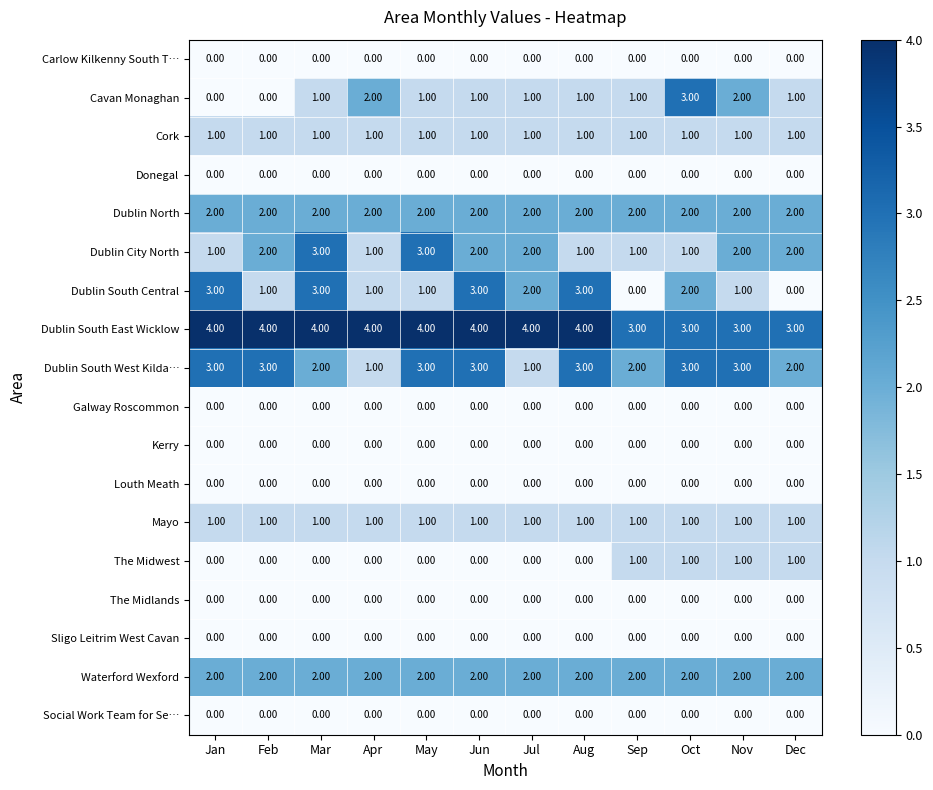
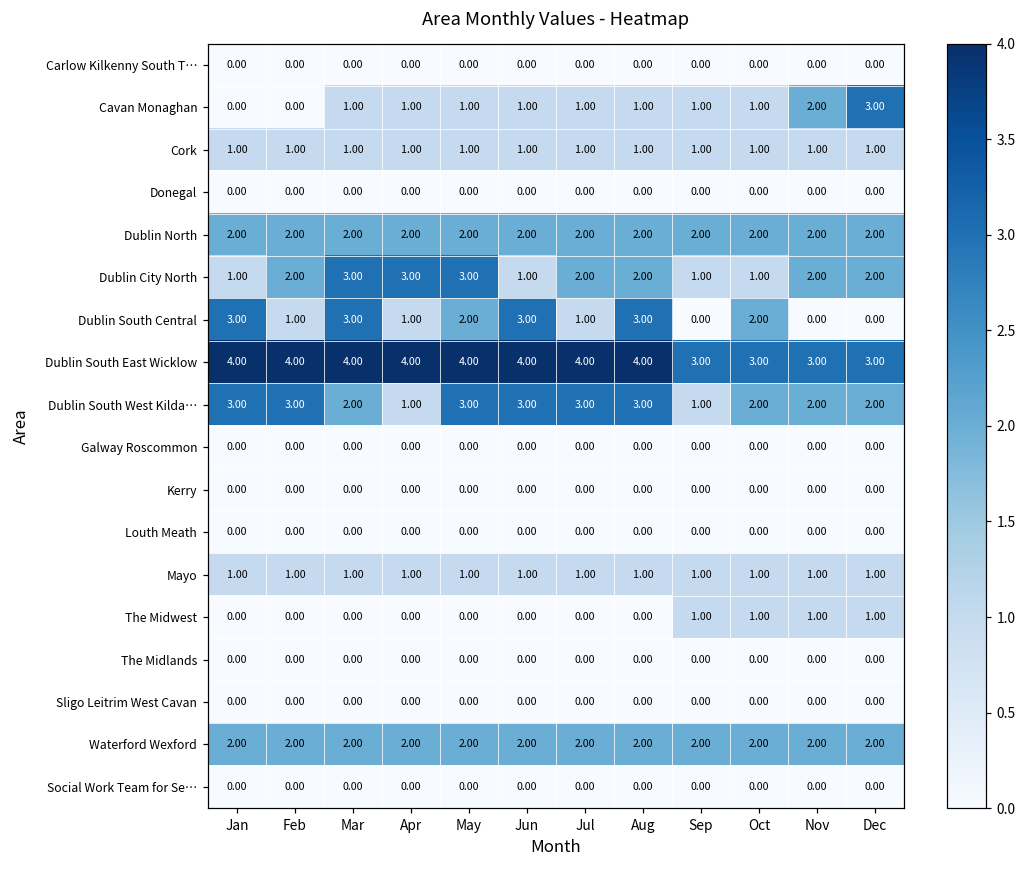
  {
    "Cavan Monaghan": {
      "Jan": 0.00,
      "Feb": 0.00,
      "Mar": 1.00,
-     "Apr": 2.00,
+     "Apr": 1.00,
      "May": 1.00,
      "Jun": 1.00,
      "Jul": 1.00,
      "Aug": 1.00,
      "Sep": 1.00,
-     "Oct": 3.00,
+     "Oct": 1.00,
      "Nov": 2.00,
-     "Dec": 1.00
+     "Dec": 3.00
    },
    "Dublin City North": {
      "Jan": 1.00,
      "Feb": 2.00,
      "Mar": 3.00,
-     "Apr": 1.00,
+     "Apr": 3.00,
      "May": 3.00,
-     "Jun": 2.00,
+     "Jun": 1.00,
      "Jul": 2.00,
-     "Aug": 1.00,
+     "Aug": 2.00,
      "Sep": 1.00,
      "Oct": 1.00,
      "Nov": 2.00,
      "Dec": 2.00
    },
    "Dublin South Central": {
      "Jan": 3.00,
      "Feb": 1.00,
      "Mar": 3.00,
      "Apr": 1.00,
-     "May": 1.00,
+     "May": 2.00,
      "Jun": 3.00,
-     "Jul": 2.00,
+     "Jul": 1.00,
      "Aug": 3.00,
      "Sep": 0.00,
      "Oct": 2.00,
-     "Nov": 1.00,
+     "Nov": 0.00,
      "Dec": 0.00
    },
    "Dublin South West Kilda…": {
      "Jan": 3.00,
      "Feb": 3.00,
      "Mar": 2.00,
      "Apr": 1.00,
      "May": 3.00,
      "Jun": 3.00,
-     "Jul": 1.00,
+     "Jul": 3.00,
      "Aug": 3.00,
-     "Sep": 2.00,
-     "Oct": 3.00,
-     "Nov": 3.00,
+     "Sep": 1.00,
+     "Oct": 2.00,
+     "Nov": 2.00,
      "Dec": 2.00
    }
  }
